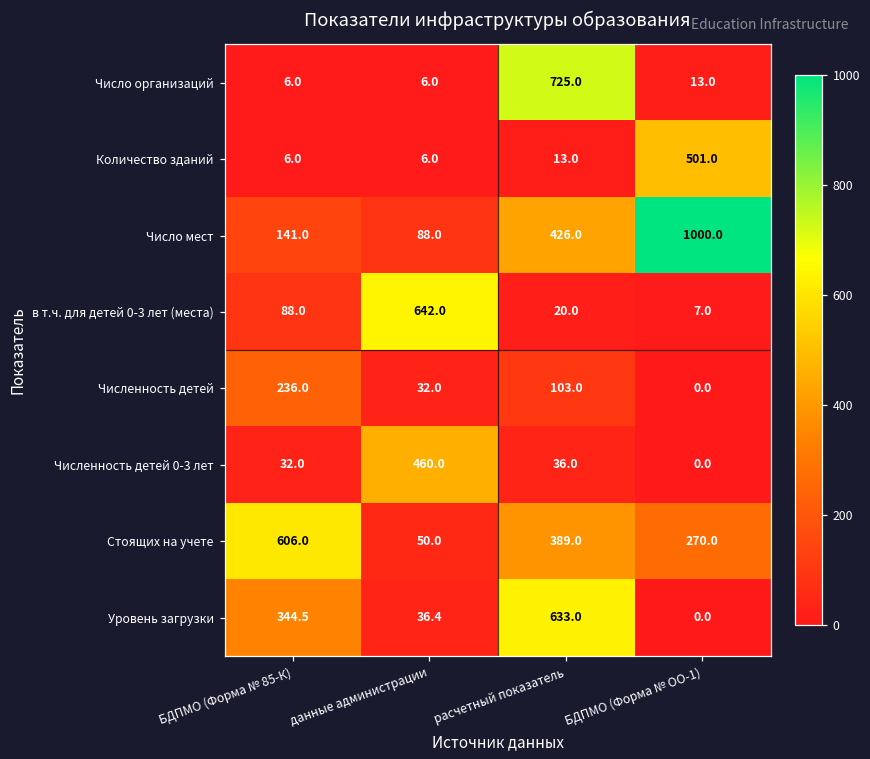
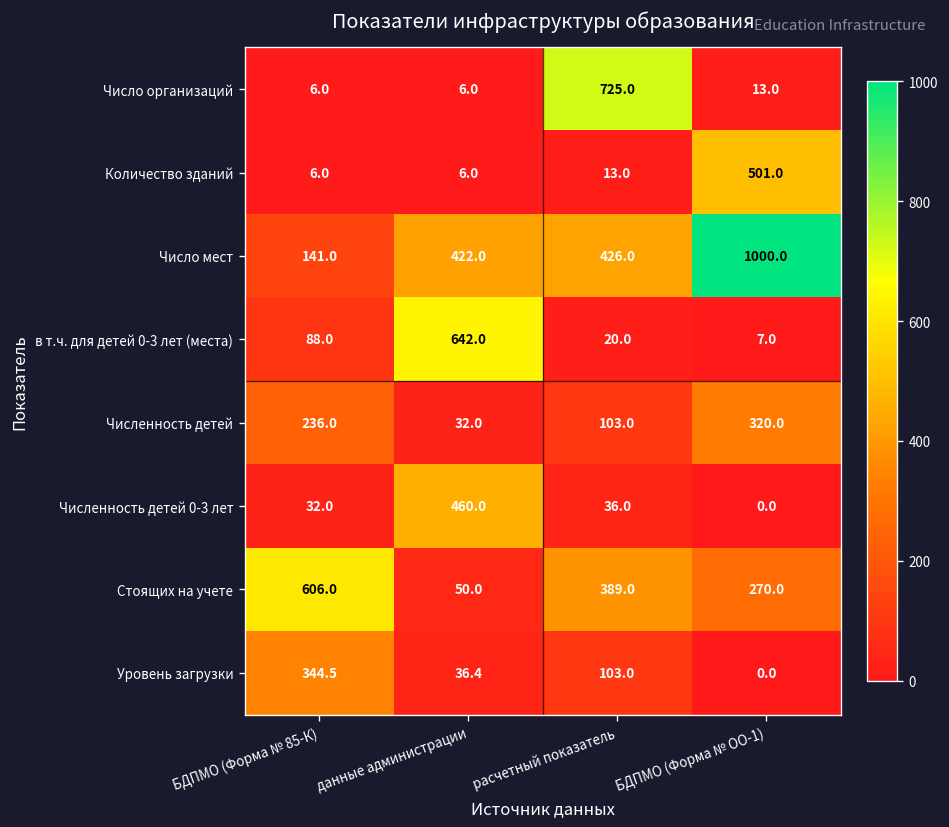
  {
    "Число организаций": {
      "БДПМО (Форма № 85-К)": 6.0,
      "данные администрации": 6.0,
      "расчетный показатель": 725.0,
      "БДПМО (Форма № ОО-1)": 13.0
    },
    "Количество зданий": {
      "БДПМО (Форма № 85-К)": 6.0,
      "данные администрации": 6.0,
      "расчетный показатель": 13.0,
      "БДПМО (Форма № ОО-1)": 501.0
    },
    "Число мест": {
      "БДПМО (Форма № 85-К)": 141.0,
-     "данные администрации": 88.0,
+     "данные администрации": 422.0,
      "расчетный показатель": 426.0,
      "БДПМО (Форма № ОО-1)": 1000.0
    },
    "в т.ч. для детей 0-3 лет (места)": {
      "БДПМО (Форма № 85-К)": 88.0,
      "данные администрации": 642.0,
      "расчетный показатель": 20.0,
      "БДПМО (Форма № ОО-1)": 7.0
    },
    "Численность детей": {
      "БДПМО (Форма № 85-К)": 236.0,
      "данные администрации": 32.0,
      "расчетный показатель": 103.0,
-     "БДПМО (Форма № ОО-1)": 0.0
+     "БДПМО (Форма № ОО-1)": 320.0
    },
    "Численность детей 0-3 лет": {
      "БДПМО (Форма № 85-К)": 32.0,
      "данные администрации": 460.0,
      "расчетный показатель": 36.0,
      "БДПМО (Форма № ОО-1)": 0.0
    },
    "Стоящих на учете": {
      "БДПМО (Форма № 85-К)": 606.0,
      "данные администрации": 50.0,
      "расчетный показатель": 389.0,
      "БДПМО (Форма № ОО-1)": 270.0
    },
    "Уровень загрузки": {
      "БДПМО (Форма № 85-К)": 344.5,
      "данные администрации": 36.4,
-     "расчетный показатель": 633.0,
+     "расчетный показатель": 103.0,
      "БДПМО (Форма № ОО-1)": 0.0
    }
  }
